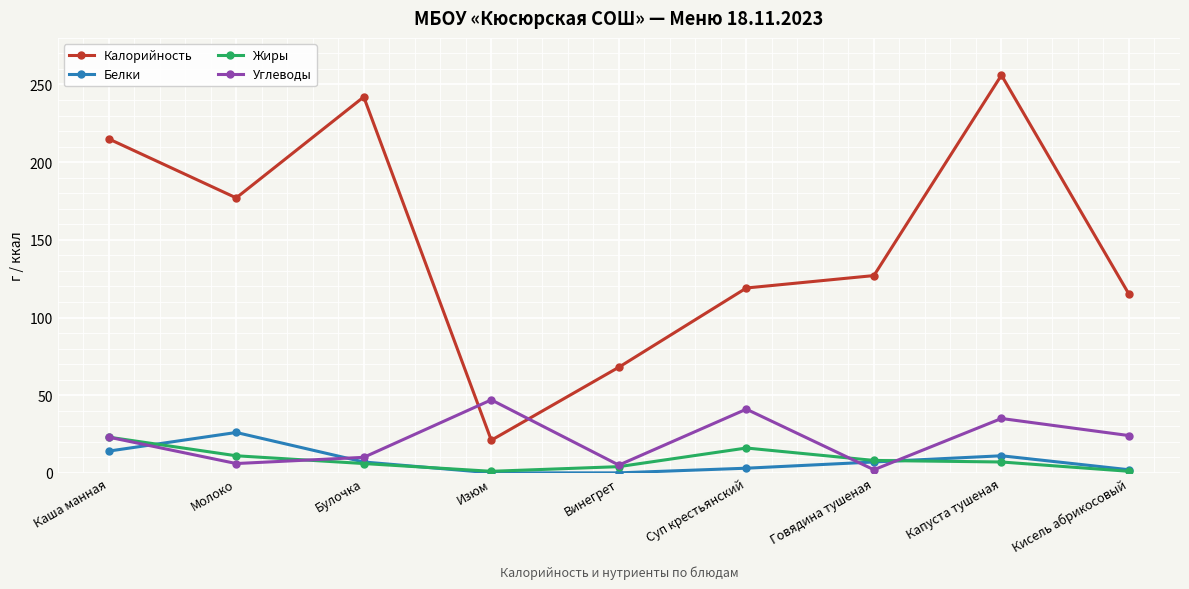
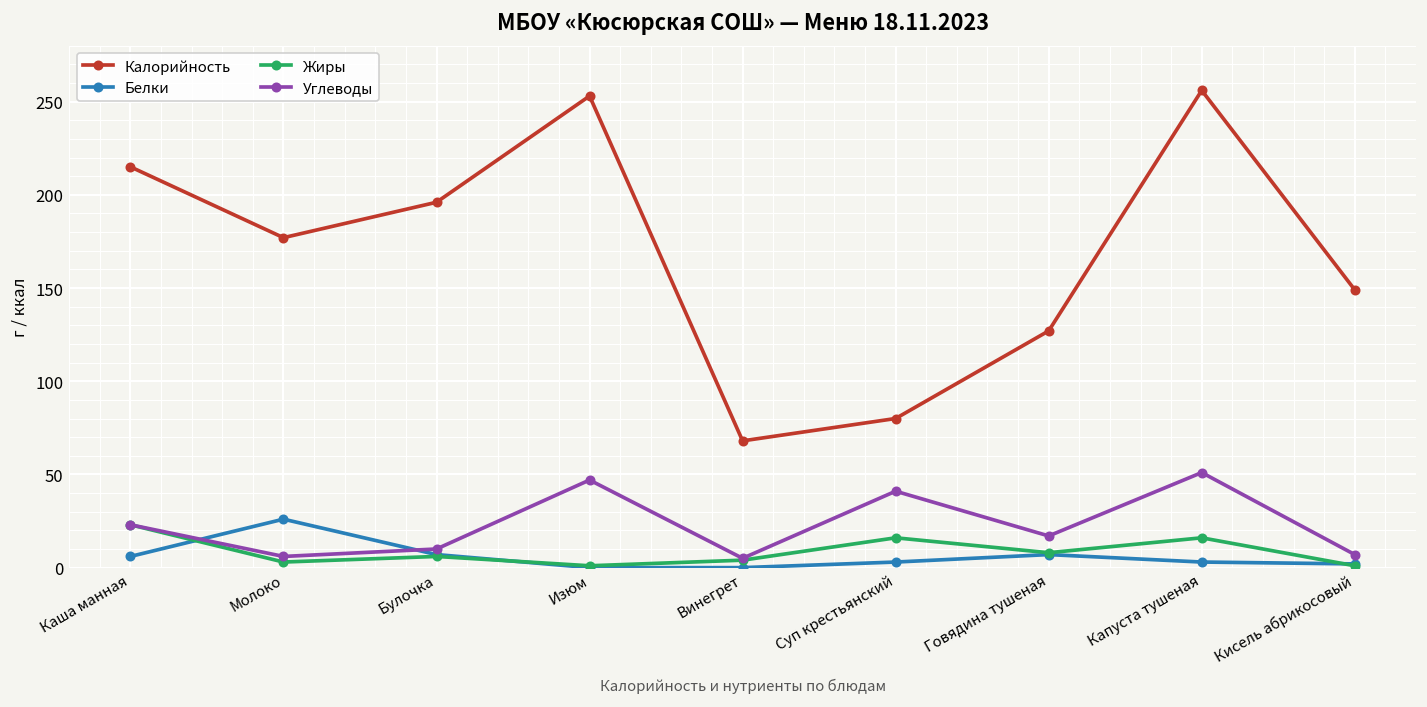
  {
    "Калорийность": {
      "Каша манная": 215,
      "Молоко": 177,
-     "Булочка": 242,
-     "Изюм": 21,
+     "Булочка": 196,
+     "Изюм": 253,
      "Винегрет": 68,
-     "Суп крестьянский": 119,
+     "Суп крестьянский": 80,
      "Говядина тушеная": 127,
      "Капуста тушеная": 256,
-     "Кисель абрикосовый": 115
+     "Кисель абрикосовый": 149
    },
    "Белки": {
-     "Каша манная": 14,
+     "Каша манная": 6,
      "Молоко": 26,
      "Винегрет": 0,
      "Суп крестьянский": 3,
-     "Капуста тушеная": 11
+     "Капуста тушеная": 3
    },
    "Жиры": {
-     "Молоко": 11,
+     "Молоко": 3,
      "Суп крестьянский": 16,
-     "Капуста тушеная": 7
+     "Капуста тушеная": 16
    },
    "Углеводы": {
      "Молоко": 6,
      "Булочка": 10,
      "Изюм": 47,
      "Суп крестьянский": 41,
-     "Говядина тушеная": 2,
-     "Капуста тушеная": 35,
-     "Кисель абрикосовый": 24
+     "Говядина тушеная": 17,
+     "Капуста тушеная": 51,
+     "Кисель абрикосовый": 7
    }
  }
